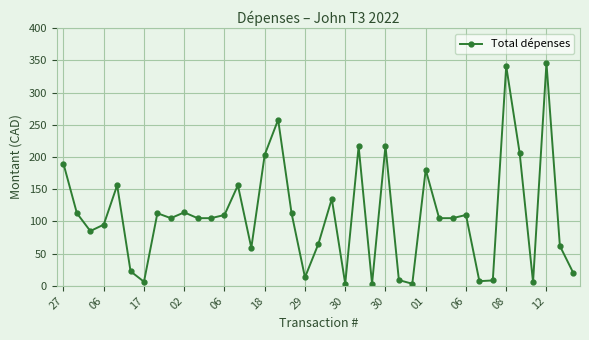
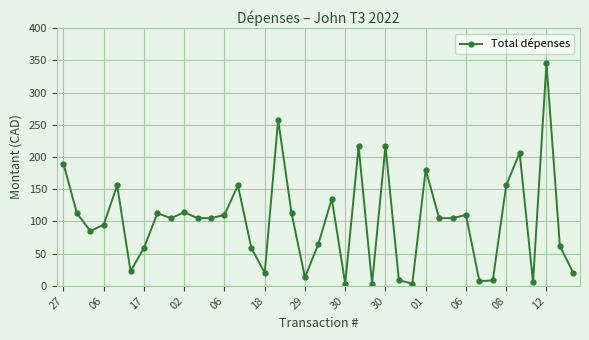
  {
    "27": 190,
-   "17": 10,
+   "17": 60,
    "02": 110,
-   "18": 200,
+   "18": 20,
    "29": 10,
    "01": 180,
-   "08": 340,
+   "08": 160,
    "12": 350
  }
